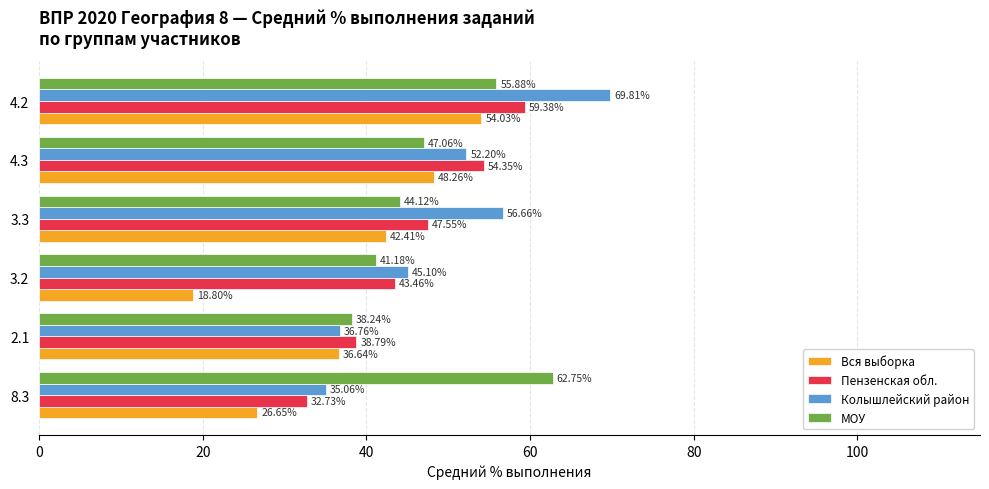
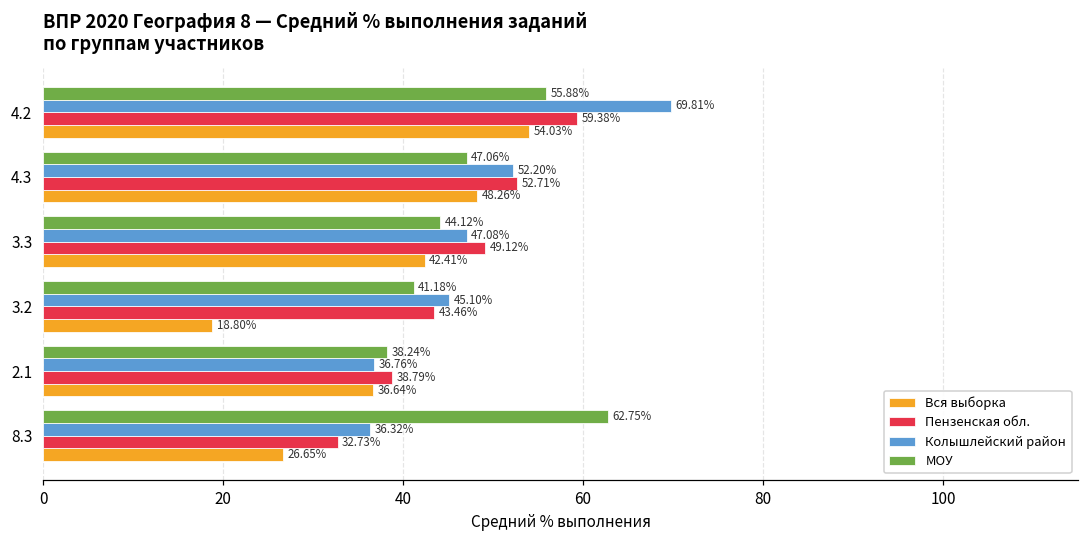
  {
    "Вся выборка": {
      "4.2": "54.03%",
      "4.3": "48.26%",
      "3.3": "42.41%",
      "3.2": "18.80%",
      "2.1": "36.64%",
      "8.3": "26.65%"
    },
    "Пензенская обл.": {
      "4.2": "59.38%",
-     "4.3": "54.35%",
-     "3.3": "47.55%",
+     "4.3": "52.71%",
+     "3.3": "49.12%",
      "3.2": "43.46%",
      "2.1": "38.79%",
      "8.3": "32.73%"
    },
    "Колышлейский район": {
      "4.2": "69.81%",
      "4.3": "52.20%",
-     "3.3": "56.66%",
+     "3.3": "47.08%",
      "3.2": "45.10%",
      "2.1": "36.76%",
-     "8.3": "35.06%"
+     "8.3": "36.32%"
    },
    "МОУ": {
      "4.2": "55.88%",
      "4.3": "47.06%",
      "3.3": "44.12%",
      "3.2": "41.18%",
      "2.1": "38.24%",
      "8.3": "62.75%"
    }
  }
